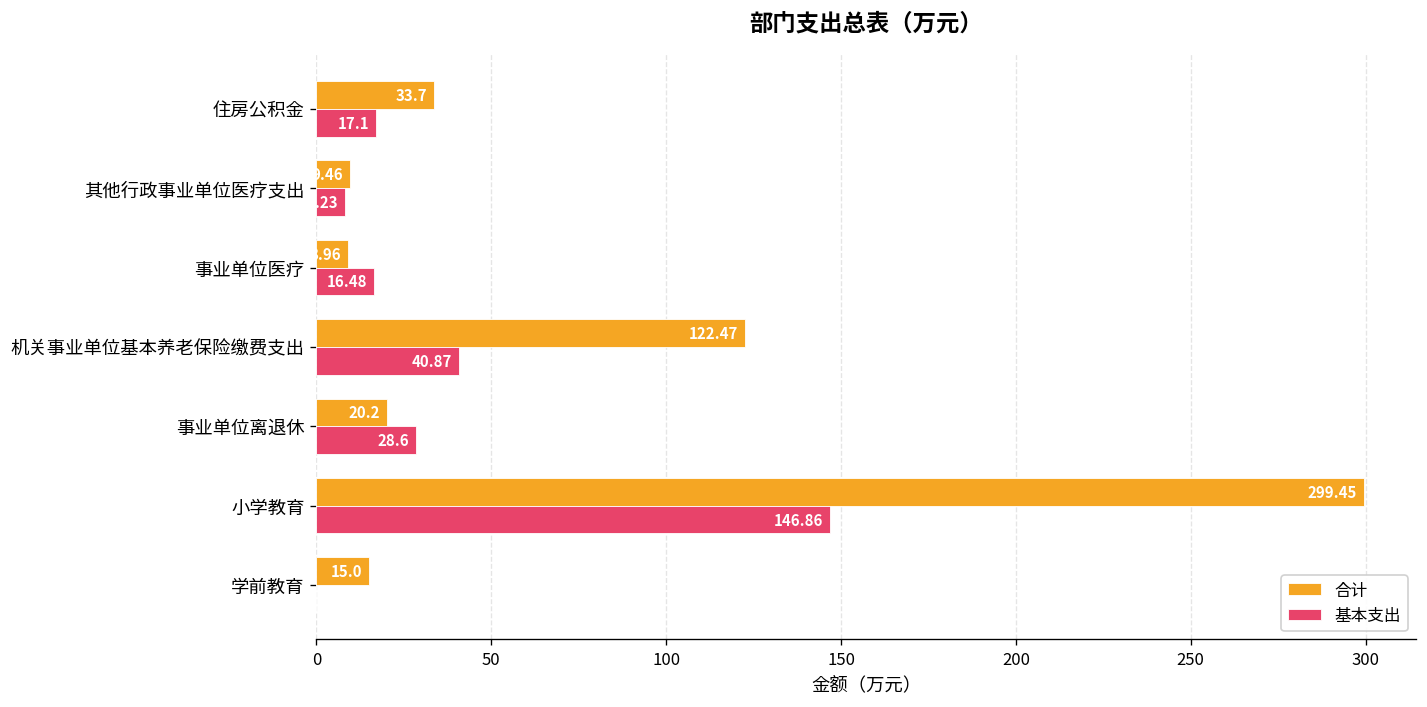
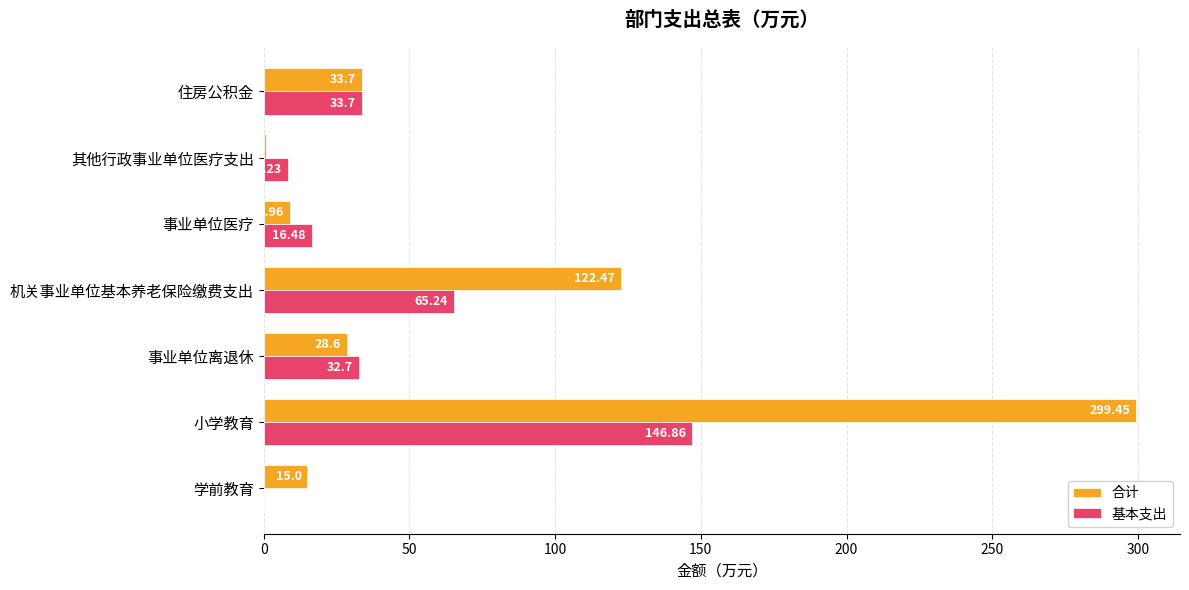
  {
    "合计": {
      "住房公积金": 33.7,
-     "其他行政事业单位医疗支出": 9,
+     "其他行政事业单位医疗支出": 1,
      "事业单位医疗": 8.96,
      "机关事业单位基本养老保险缴费支出": 122.47,
-     "事业单位离退休": 20.2,
+     "事业单位离退休": 28.6,
      "小学教育": 299.45,
      "学前教育": 15.0
    },
    "基本支出": {
-     "住房公积金": 17.1,
+     "住房公积金": 33.7,
      "其他行政事业单位医疗支出": 8.23,
      "事业单位医疗": 16.48,
-     "机关事业单位基本养老保险缴费支出": 40.87,
-     "事业单位离退休": 28.6,
+     "机关事业单位基本养老保险缴费支出": 65.24,
+     "事业单位离退休": 32.7,
      "小学教育": 146.86
    }
  }
